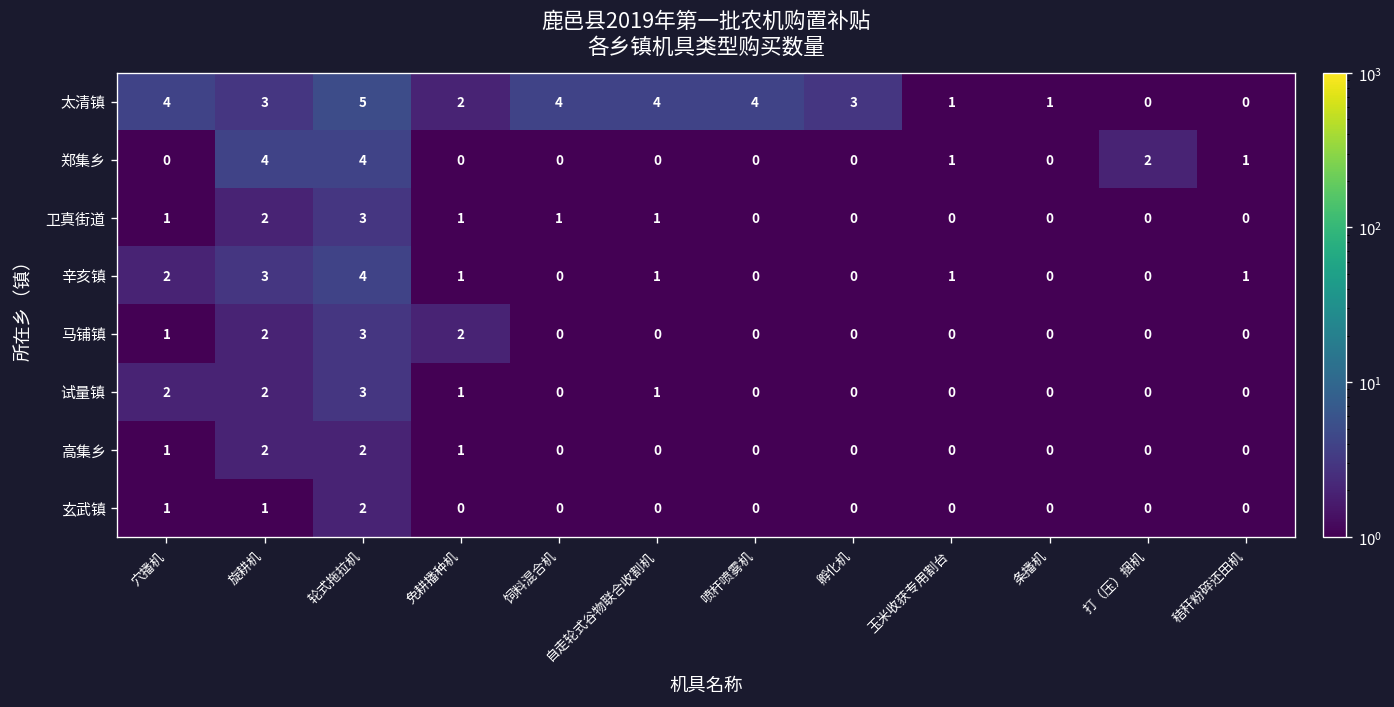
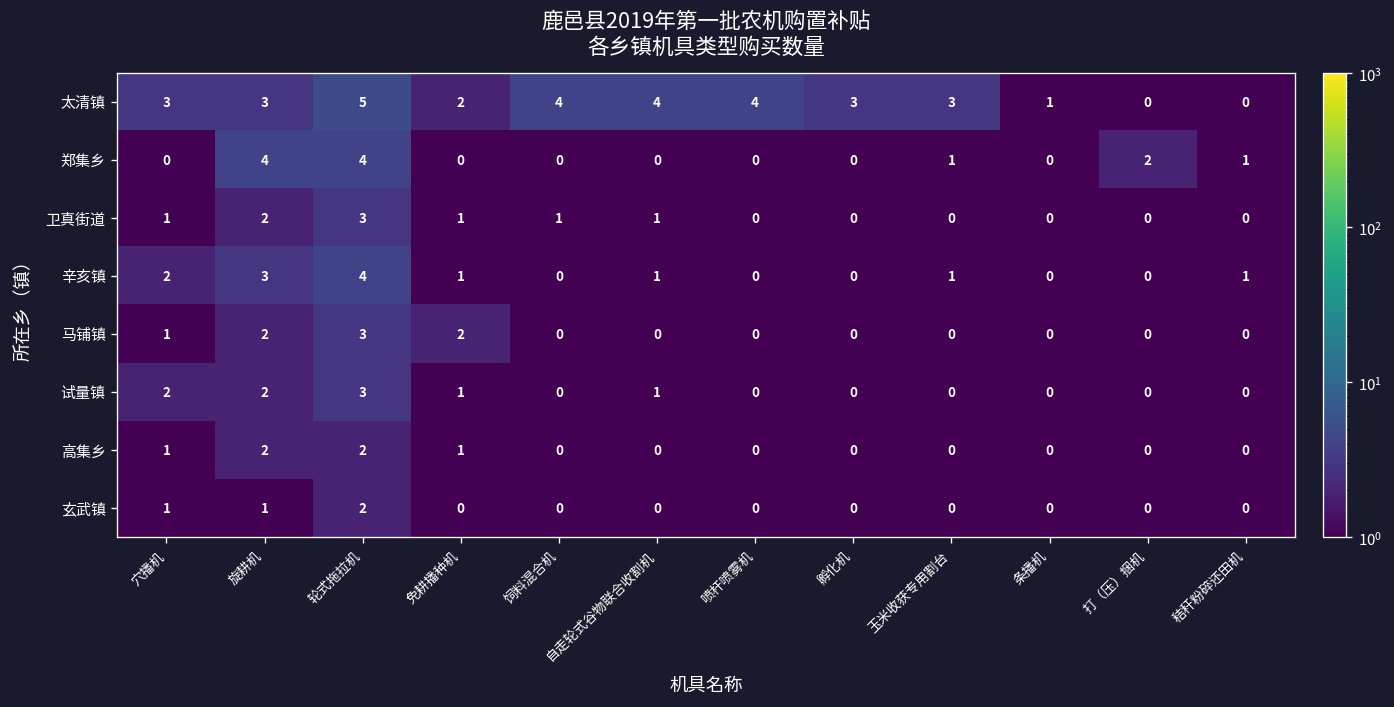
  {
    "太清镇": {
-     "穴播机": 4,
+     "穴播机": 3,
      "旋耕机": 3,
      "轮式拖拉机": 5,
      "免耕播种机": 2,
      "饲料混合机": 4,
      "自走轮式谷物联合收割机": 4,
      "喷杆喷雾机": 4,
      "孵化机": 3,
-     "玉米收获专用割台": 1,
+     "玉米收获专用割台": 3,
      "条播机": 1,
      "打（压）捆机": 0,
      "秸秆粉碎还田机": 0
    },
    "郑集乡": {
      "穴播机": 0,
      "旋耕机": 4,
      "轮式拖拉机": 4,
      "免耕播种机": 0,
      "饲料混合机": 0,
      "自走轮式谷物联合收割机": 0,
      "喷杆喷雾机": 0,
      "孵化机": 0,
      "玉米收获专用割台": 1,
      "条播机": 0,
      "打（压）捆机": 2,
      "秸秆粉碎还田机": 1
    },
    "卫真街道": {
      "穴播机": 1,
      "旋耕机": 2,
      "轮式拖拉机": 3,
      "免耕播种机": 1,
      "饲料混合机": 1,
      "自走轮式谷物联合收割机": 1,
      "喷杆喷雾机": 0,
      "孵化机": 0,
      "玉米收获专用割台": 0,
      "条播机": 0,
      "打（压）捆机": 0,
      "秸秆粉碎还田机": 0
    },
    "辛亥镇": {
      "穴播机": 2,
      "旋耕机": 3,
      "轮式拖拉机": 4,
      "免耕播种机": 1,
      "饲料混合机": 0,
      "自走轮式谷物联合收割机": 1,
      "喷杆喷雾机": 0,
      "孵化机": 0,
      "玉米收获专用割台": 1,
      "条播机": 0,
      "打（压）捆机": 0,
      "秸秆粉碎还田机": 1
    },
    "马铺镇": {
      "穴播机": 1,
      "旋耕机": 2,
      "轮式拖拉机": 3,
      "免耕播种机": 2,
      "饲料混合机": 0,
      "自走轮式谷物联合收割机": 0,
      "喷杆喷雾机": 0,
      "孵化机": 0,
      "玉米收获专用割台": 0,
      "条播机": 0,
      "打（压）捆机": 0,
      "秸秆粉碎还田机": 0
    },
    "试量镇": {
      "穴播机": 2,
      "旋耕机": 2,
      "轮式拖拉机": 3,
      "免耕播种机": 1,
      "饲料混合机": 0,
      "自走轮式谷物联合收割机": 1,
      "喷杆喷雾机": 0,
      "孵化机": 0,
      "玉米收获专用割台": 0,
      "条播机": 0,
      "打（压）捆机": 0,
      "秸秆粉碎还田机": 0
    },
    "高集乡": {
      "穴播机": 1,
      "旋耕机": 2,
      "轮式拖拉机": 2,
      "免耕播种机": 1,
      "饲料混合机": 0,
      "自走轮式谷物联合收割机": 0,
      "喷杆喷雾机": 0,
      "孵化机": 0,
      "玉米收获专用割台": 0,
      "条播机": 0,
      "打（压）捆机": 0,
      "秸秆粉碎还田机": 0
    },
    "玄武镇": {
      "穴播机": 1,
      "旋耕机": 1,
      "轮式拖拉机": 2,
      "免耕播种机": 0,
      "饲料混合机": 0,
      "自走轮式谷物联合收割机": 0,
      "喷杆喷雾机": 0,
      "孵化机": 0,
      "玉米收获专用割台": 0,
      "条播机": 0,
      "打（压）捆机": 0,
      "秸秆粉碎还田机": 0
    }
  }
